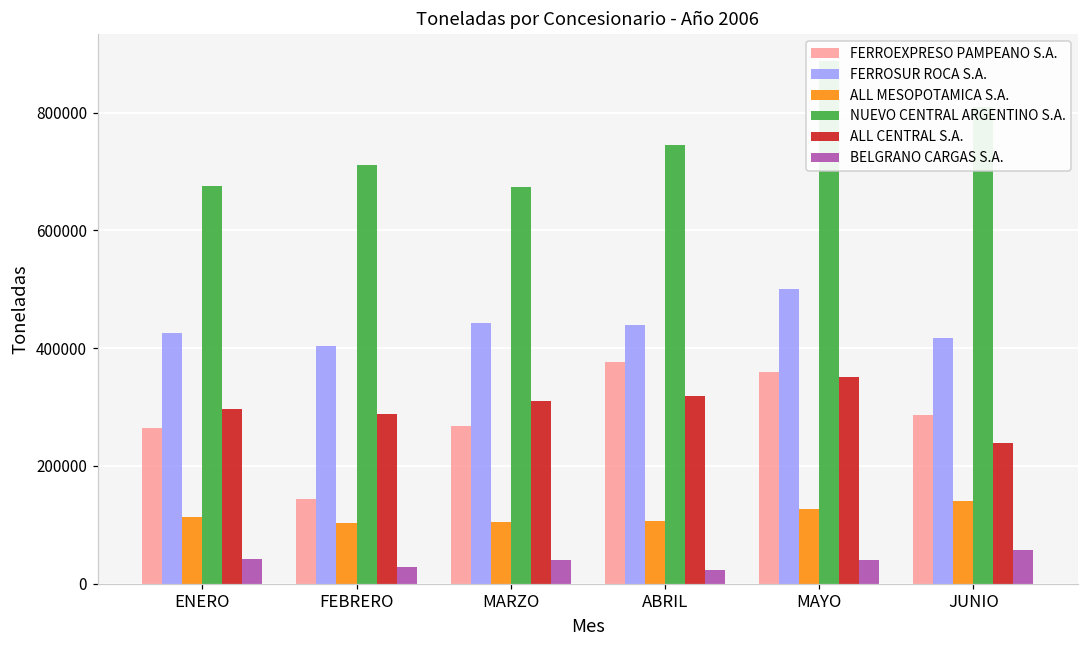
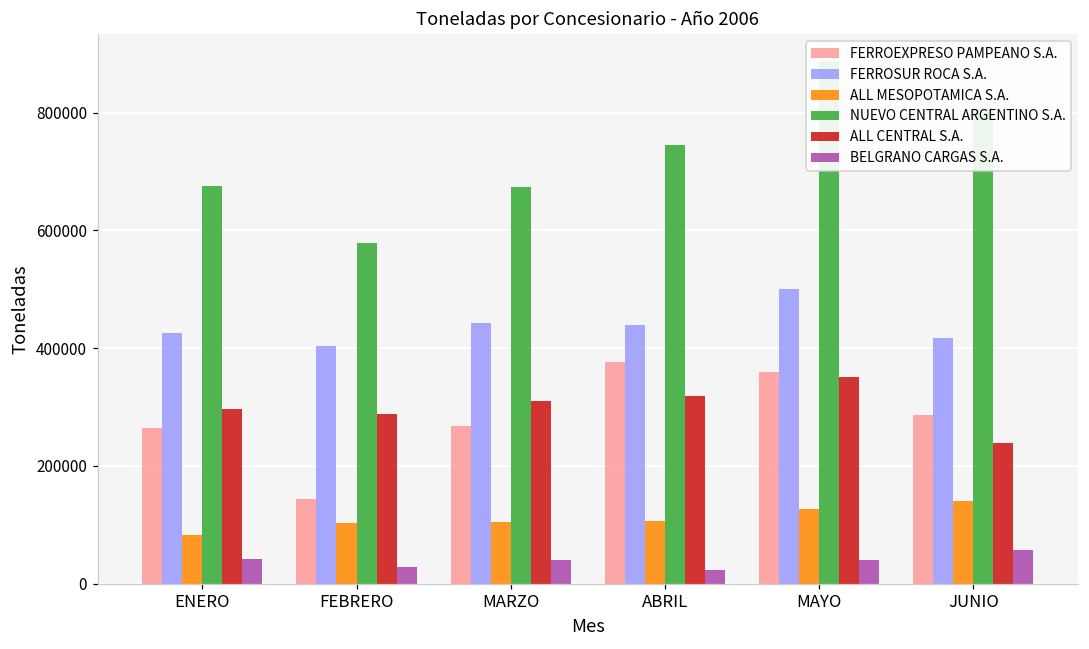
  {
    "FERROEXPRESO PAMPEANO S.A.": {
      "ENERO": 260000,
      "FEBRERO": 140000,
      "MARZO": 270000,
      "ABRIL": 380000,
      "MAYO": 360000,
      "JUNIO": 290000
    },
    "FERROSUR ROCA S.A.": {
      "ENERO": 430000,
      "FEBRERO": 400000,
      "MARZO": 440000,
      "ABRIL": 440000,
      "MAYO": 500000,
      "JUNIO": 420000
    },
    "ALL MESOPOTAMICA S.A.": {
-     "ENERO": 110000,
+     "ENERO": 80000,
      "FEBRERO": 100000,
      "MARZO": 110000,
      "ABRIL": 110000,
      "MAYO": 130000,
      "JUNIO": 140000
    },
    "NUEVO CENTRAL ARGENTINO S.A.": {
      "ENERO": 680000,
-     "FEBRERO": 710000,
+     "FEBRERO": 580000,
      "MARZO": 670000,
      "ABRIL": 750000
    },
    "ALL CENTRAL S.A.": {
      "ENERO": 300000,
      "FEBRERO": 290000,
      "MARZO": 310000,
      "ABRIL": 320000,
      "MAYO": 350000,
      "JUNIO": 240000
    },
    "BELGRANO CARGAS S.A.": {
      "ENERO": 40000,
      "FEBRERO": 30000,
      "MARZO": 40000,
      "ABRIL": 20000,
      "MAYO": 40000,
      "JUNIO": 60000
    }
  }
